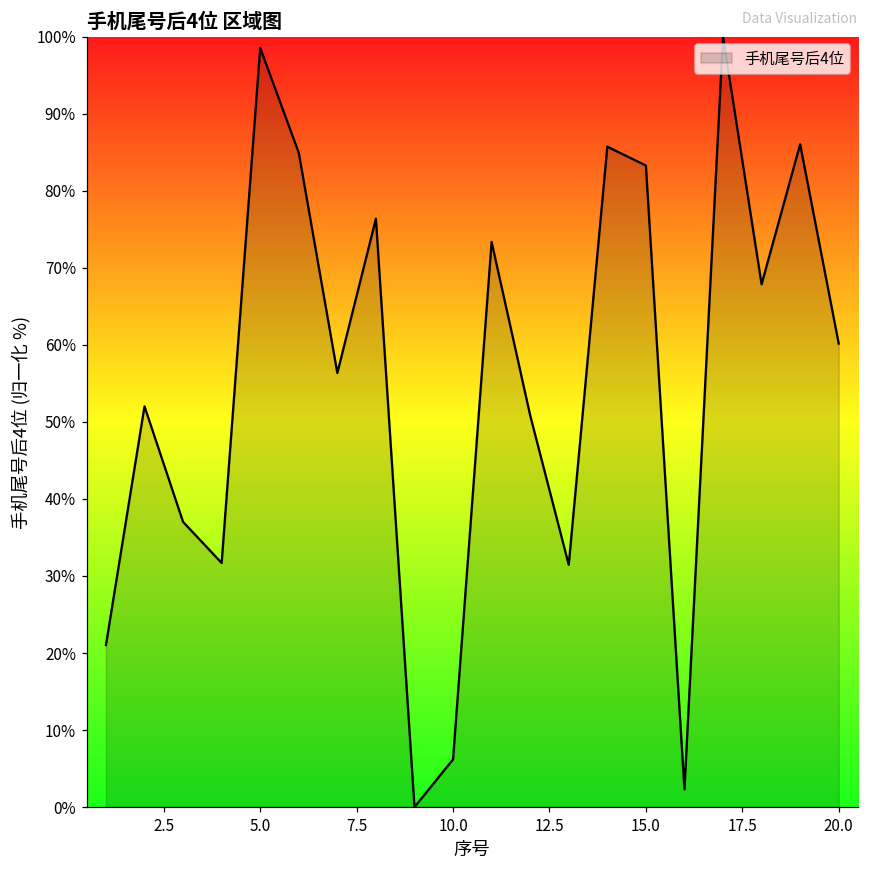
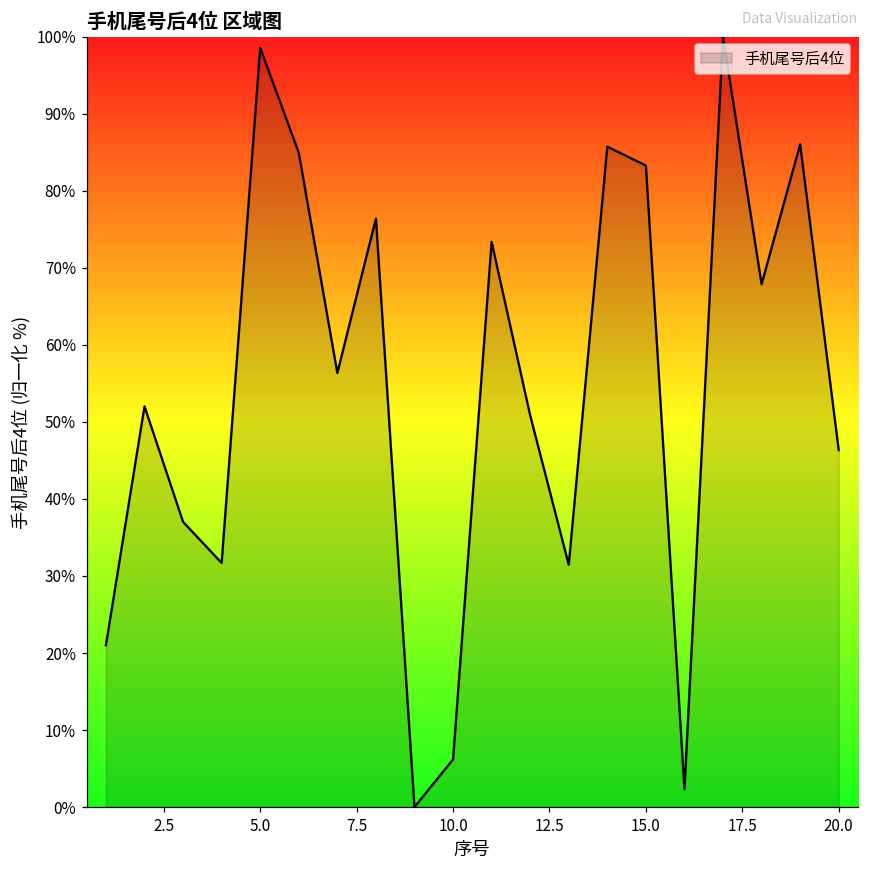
  {
    "5.0": "99%",
    "10.0": "6%",
    "15.0": "83%",
-   "20.0": "60%"
+   "20.0": "46%"
  }
